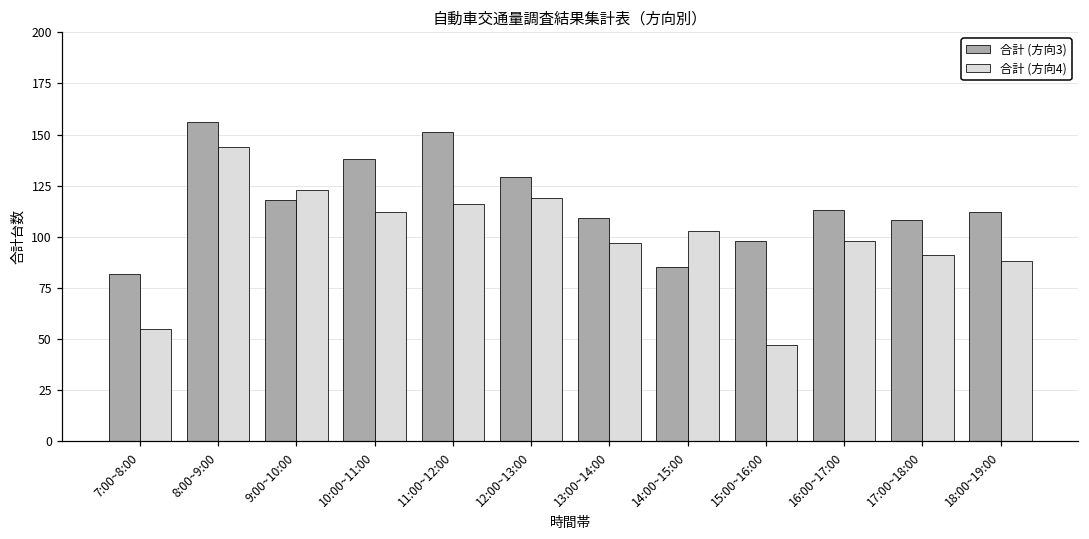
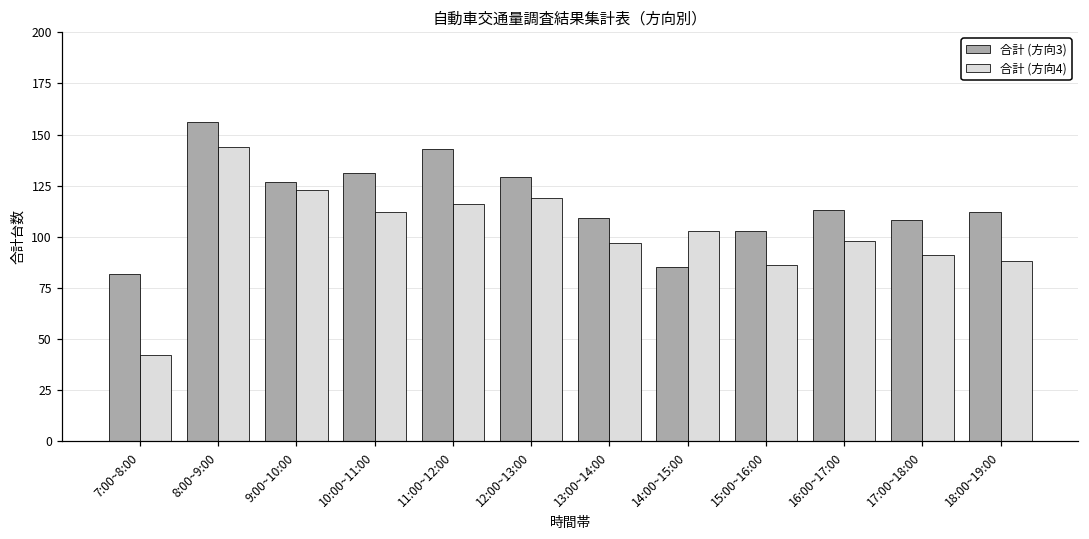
  {
    "合計 (方向3)": {
      "7:00~8:00": 82,
      "8:00~9:00": 156,
-     "9:00~10:00": 118,
-     "10:00~11:00": 138,
-     "11:00~12:00": 151,
+     "9:00~10:00": 127,
+     "10:00~11:00": 131,
+     "11:00~12:00": 143,
      "12:00~13:00": 129,
      "13:00~14:00": 109,
      "14:00~15:00": 85,
-     "15:00~16:00": 98,
+     "15:00~16:00": 103,
      "16:00~17:00": 113,
      "17:00~18:00": 108,
      "18:00~19:00": 112
    },
    "合計 (方向4)": {
-     "7:00~8:00": 55,
+     "7:00~8:00": 42,
      "8:00~9:00": 144,
      "9:00~10:00": 123,
      "10:00~11:00": 112,
      "11:00~12:00": 116,
      "12:00~13:00": 119,
      "13:00~14:00": 97,
      "14:00~15:00": 103,
-     "15:00~16:00": 47,
+     "15:00~16:00": 86,
      "16:00~17:00": 98,
      "17:00~18:00": 91,
      "18:00~19:00": 88
    }
  }
